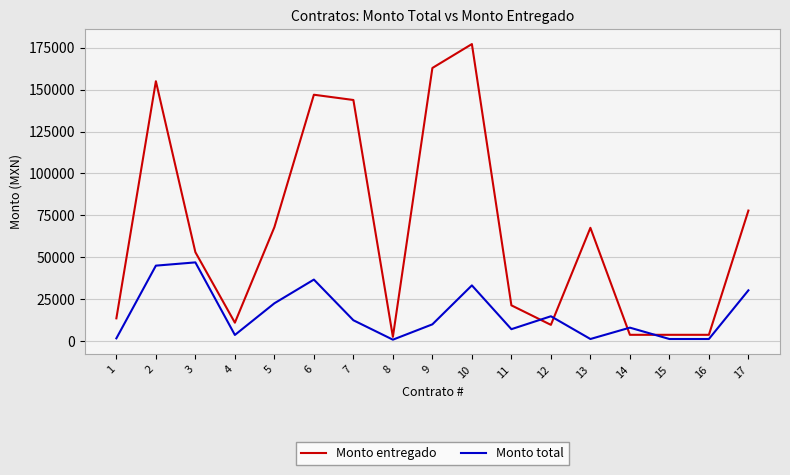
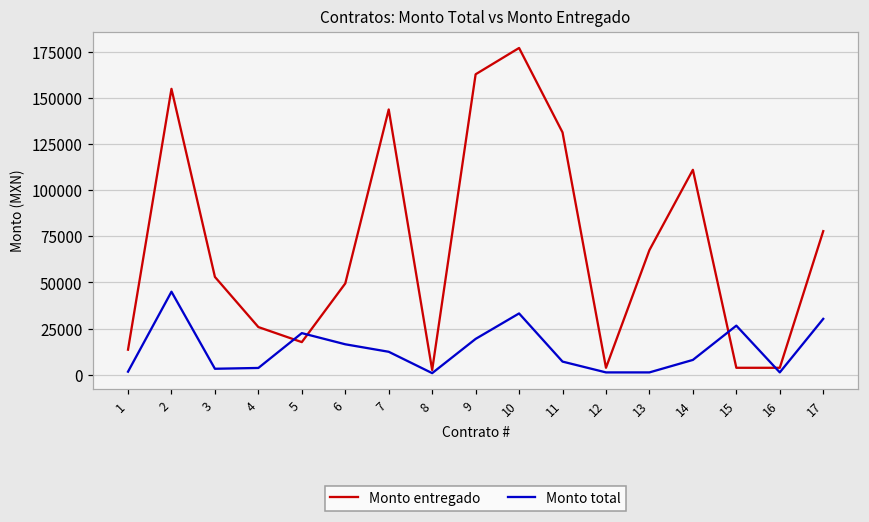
  {
    "Monto entregado": {
      "1": 14000,
      "2": 155000,
      "3": 53000,
-     "4": 11000,
-     "5": 68000,
-     "6": 147000,
+     "4": 26000,
+     "5": 18000,
+     "6": 49000,
      "7": 144000,
      "8": 3000,
      "9": 163000,
      "10": 177000,
-     "11": 21000,
-     "12": 10000,
+     "11": 131000,
+     "12": 4000,
      "13": 68000,
-     "14": 4000,
+     "14": 111000,
      "15": 4000,
      "16": 4000,
      "17": 78000
    },
    "Monto total": {
      "1": 2000,
      "2": 45000,
-     "3": 47000,
+     "3": 3000,
      "4": 4000,
      "5": 23000,
-     "6": 37000,
+     "6": 16000,
      "7": 12000,
      "8": 1000,
-     "9": 10000,
+     "9": 19000,
      "10": 33000,
      "11": 7000,
-     "12": 15000,
+     "12": 1000,
      "13": 1000,
      "14": 8000,
-     "15": 1000,
+     "15": 27000,
      "16": 1000,
      "17": 30000
    }
  }
